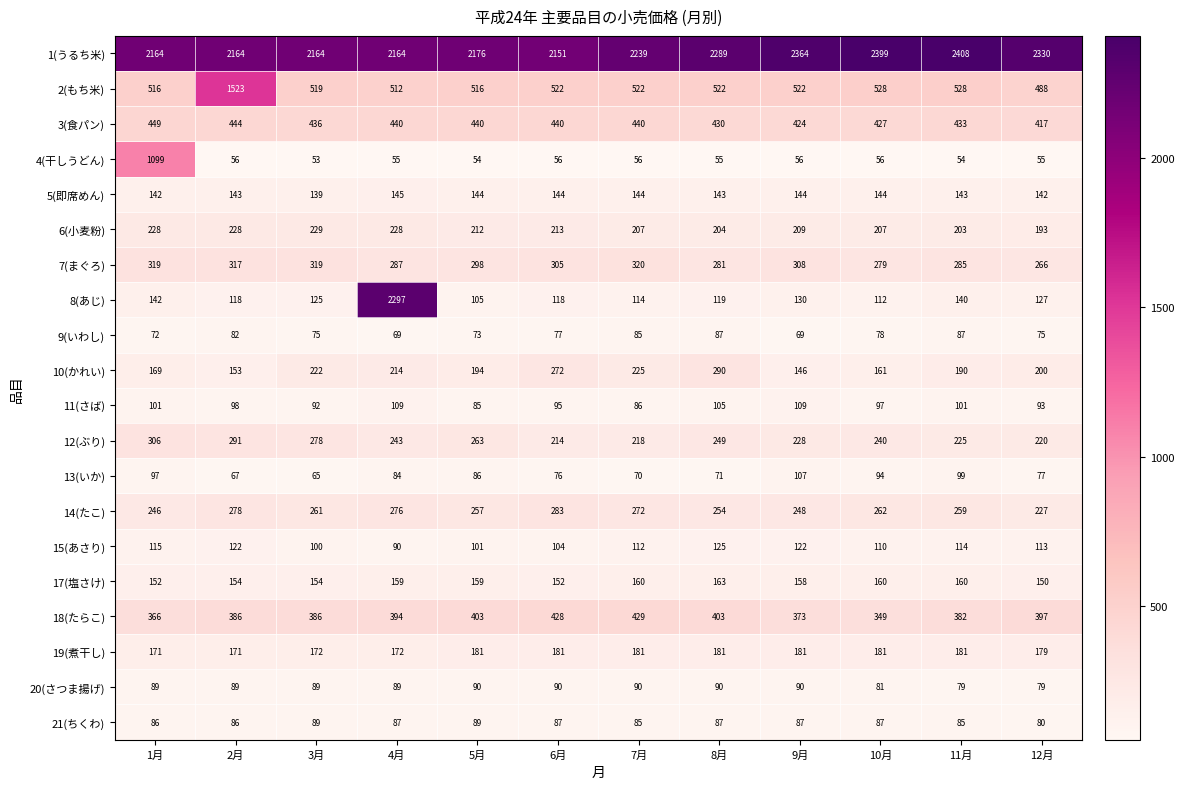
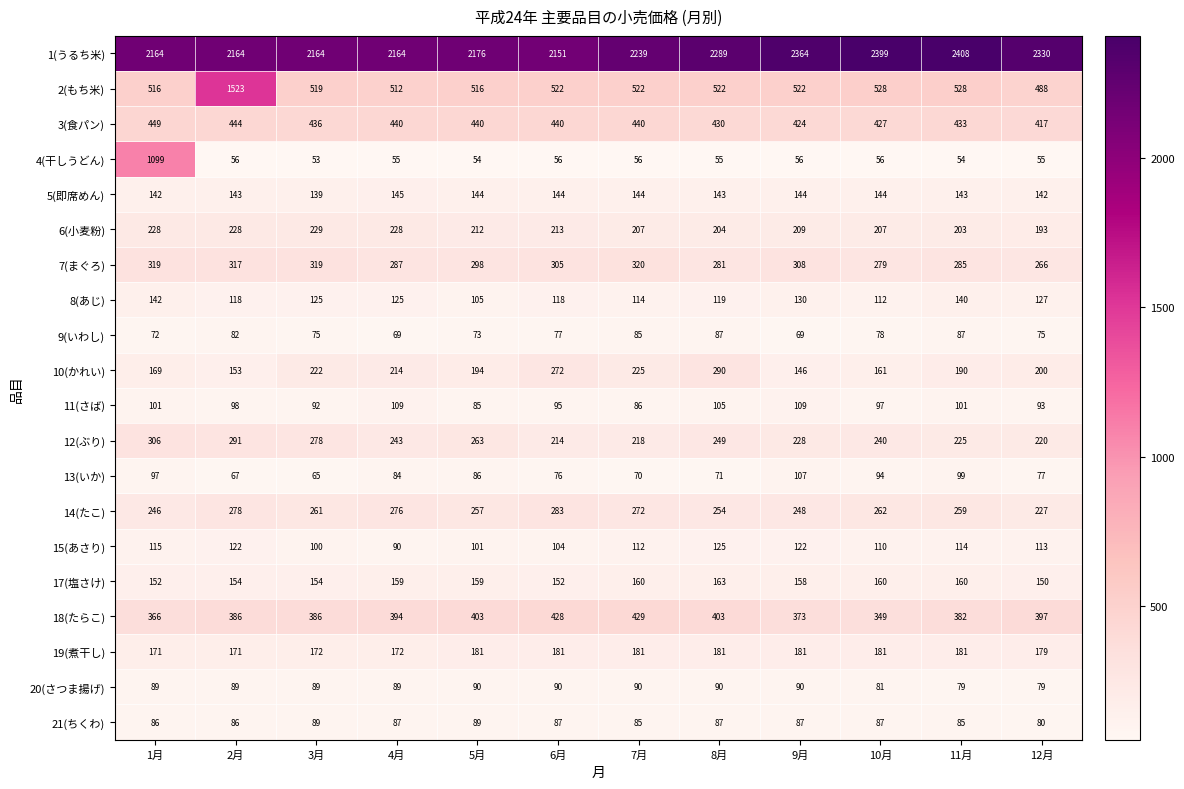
  {
    "8(あじ)": {
      "1月": 142,
      "2月": 118,
      "3月": 125,
-     "4月": 2297,
+     "4月": 125,
      "5月": 105,
      "6月": 118,
      "7月": 114,
      "8月": 119,
      "9月": 130,
      "10月": 112,
      "11月": 140,
      "12月": 127
    }
  }
